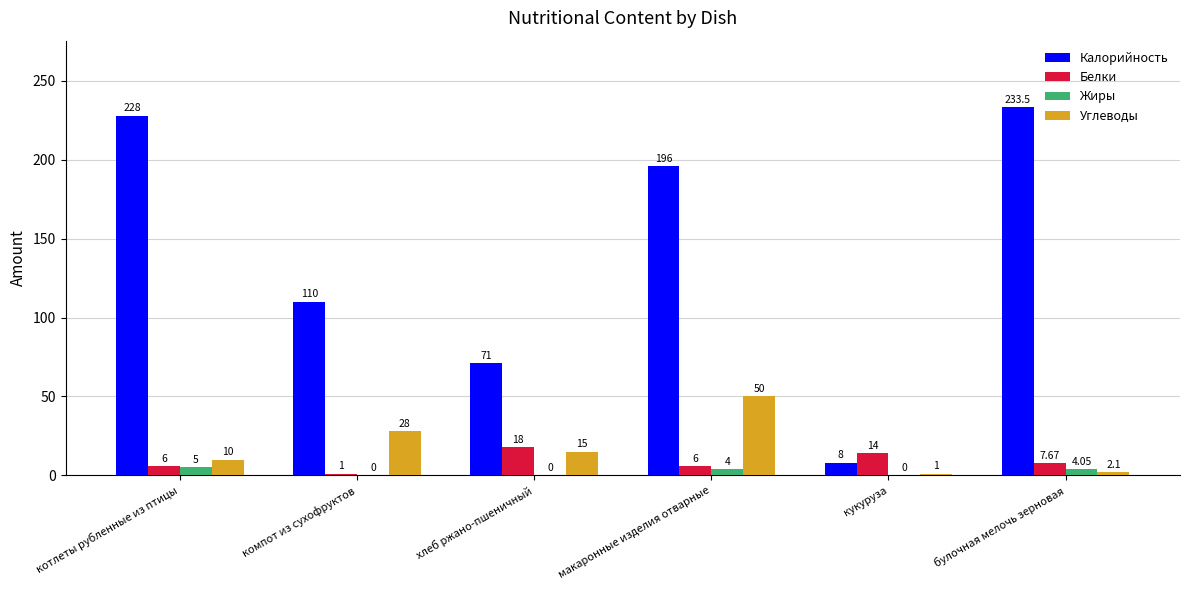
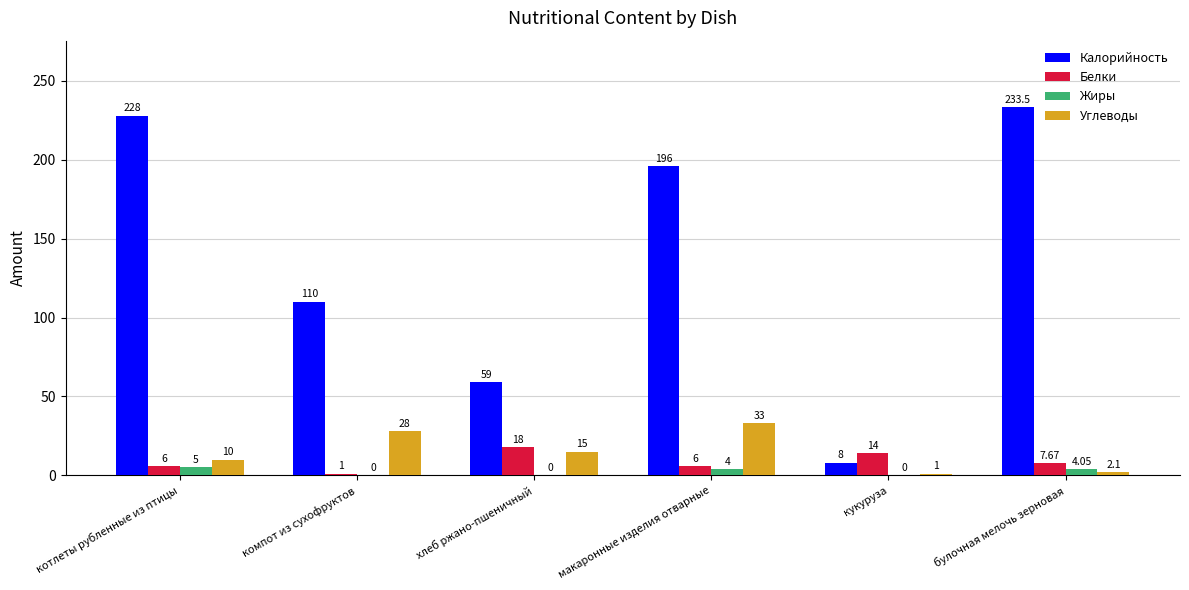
  {
    "Калорийность": {
      "котлеты рубленные из птицы": 228,
      "компот из сухофруктов": 110,
-     "хлеб ржано-пшеничный": 71,
+     "хлеб ржано-пшеничный": 59,
      "макаронные изделия отварные": 196,
      "кукуруза": 8,
      "булочная мелочь зерновая": 233.5
    },
    "Белки": {
      "котлеты рубленные из птицы": 6,
      "компот из сухофруктов": 1,
      "хлеб ржано-пшеничный": 18,
      "макаронные изделия отварные": 6,
      "кукуруза": 14,
      "булочная мелочь зерновая": 7.67
    },
    "Жиры": {
      "котлеты рубленные из птицы": 5,
      "компот из сухофруктов": 0,
      "хлеб ржано-пшеничный": 0,
      "макаронные изделия отварные": 4,
      "кукуруза": 0,
      "булочная мелочь зерновая": 4.05
    },
    "Углеводы": {
      "котлеты рубленные из птицы": 10,
      "компот из сухофруктов": 28,
      "хлеб ржано-пшеничный": 15,
-     "макаронные изделия отварные": 50,
+     "макаронные изделия отварные": 33,
      "кукуруза": 1,
      "булочная мелочь зерновая": 2.1
    }
  }
